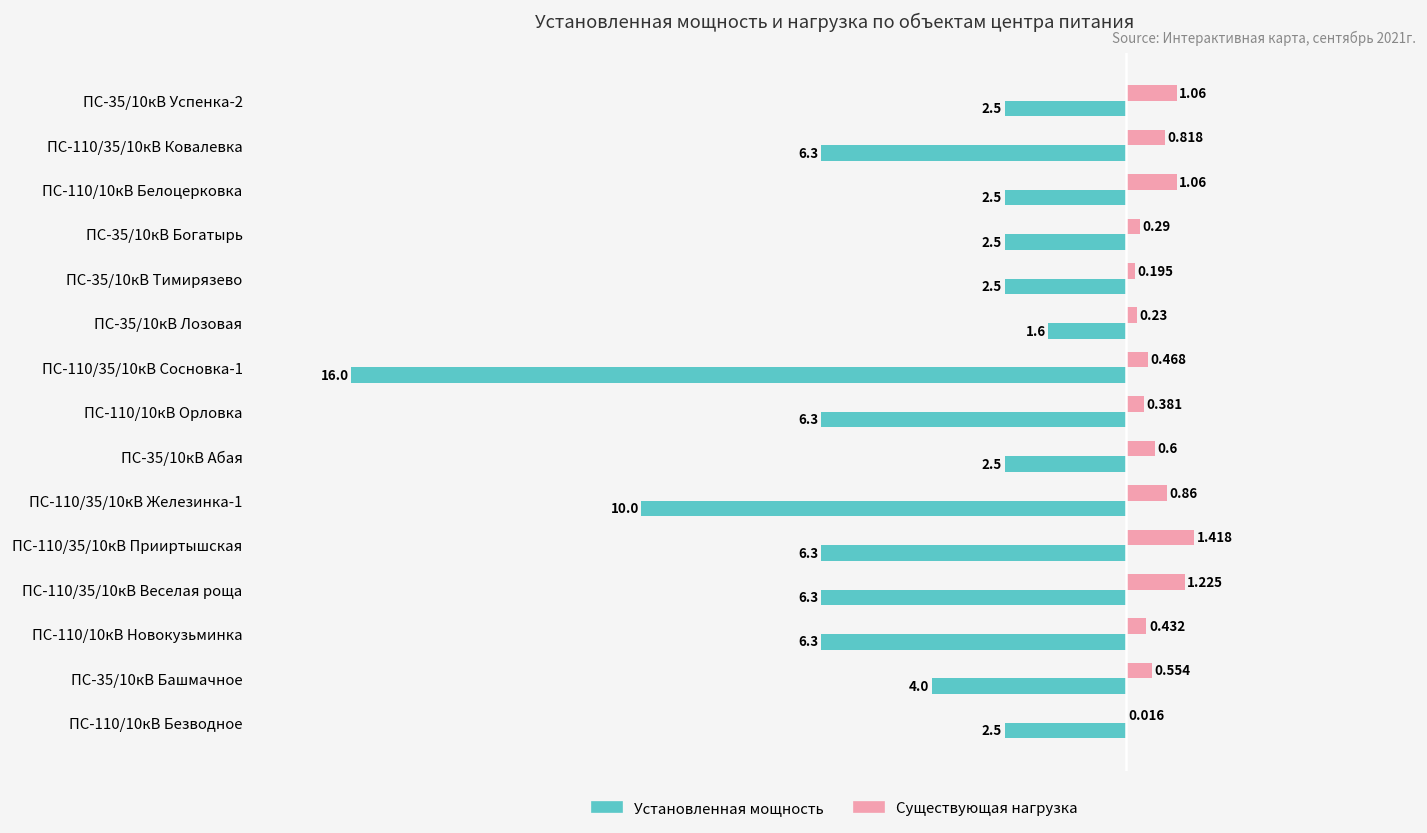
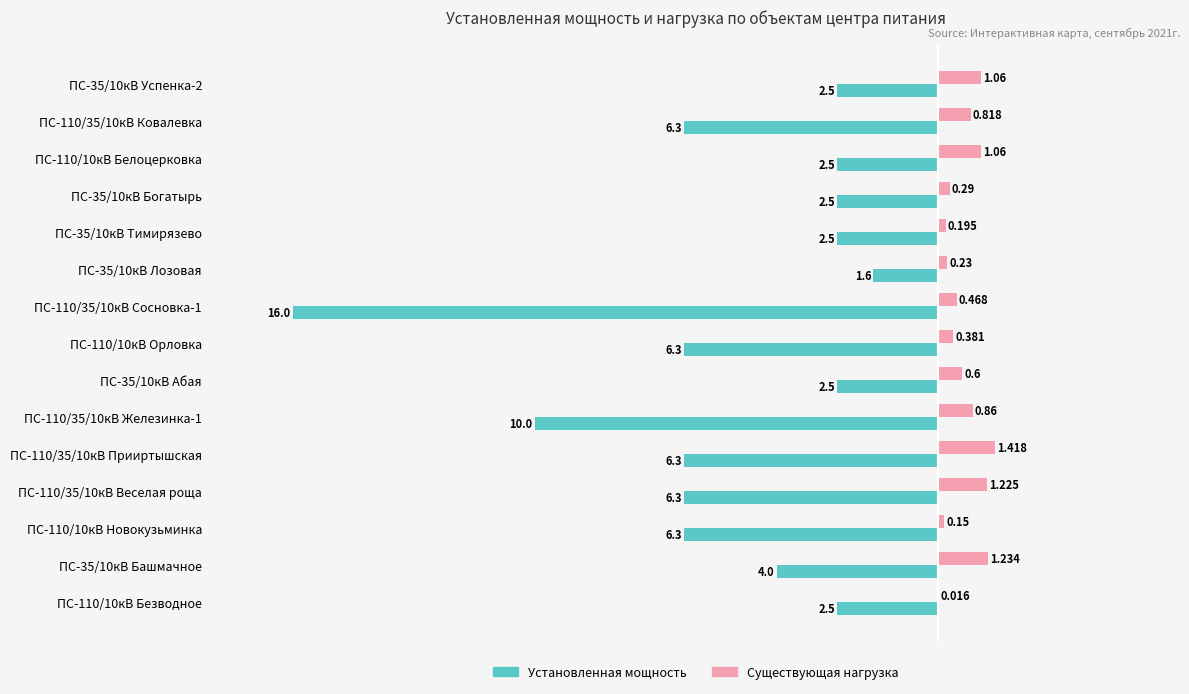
  {
    "Существующая нагрузка": {
      "ПС-35/10кВ Успенка-2": 1.06,
      "ПС-110/35/10кВ Ковалевка": 0.818,
      "ПС-110/10кВ Белоцерковка": 1.06,
      "ПС-35/10кВ Богатырь": 0.29,
      "ПС-35/10кВ Тимирязево": 0.195,
      "ПС-35/10кВ Лозовая": 0.23,
      "ПС-110/35/10кВ Сосновка-1": 0.468,
      "ПС-110/10кВ Орловка": 0.381,
      "ПС-35/10кВ Абая": 0.6,
      "ПС-110/35/10кВ Железинка-1": 0.86,
      "ПС-110/35/10кВ Прииртышская": 1.418,
      "ПС-110/35/10кВ Веселая роща": 1.225,
-     "ПС-110/10кВ Новокузьминка": 0.432,
-     "ПС-35/10кВ Башмачное": 0.554,
+     "ПС-110/10кВ Новокузьминка": 0.15,
+     "ПС-35/10кВ Башмачное": 1.234,
      "ПС-110/10кВ Безводное": 0.016
    }
  }
